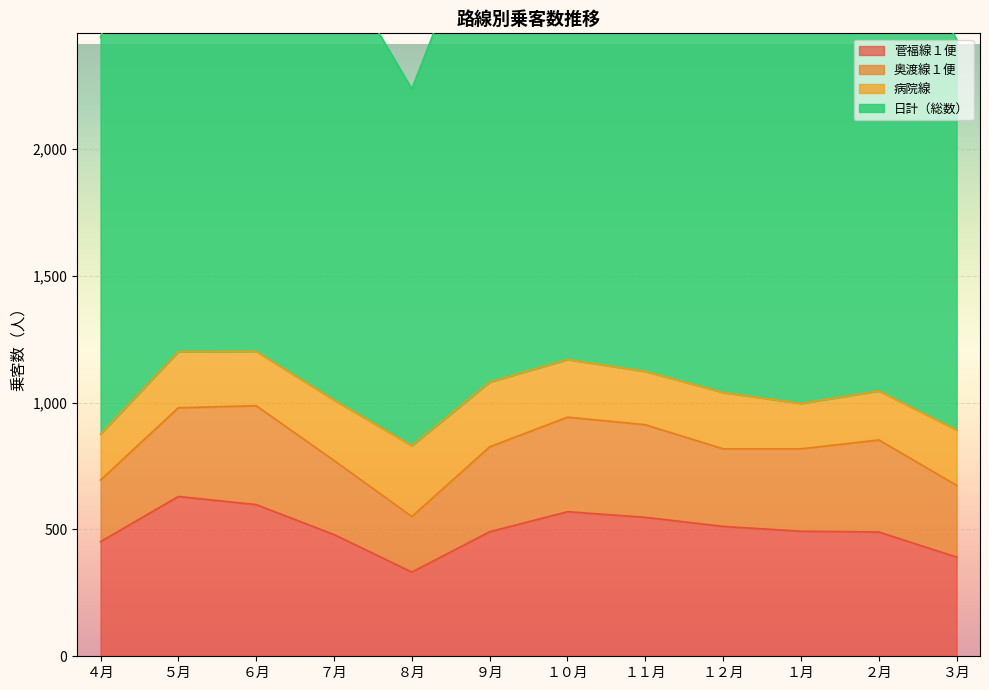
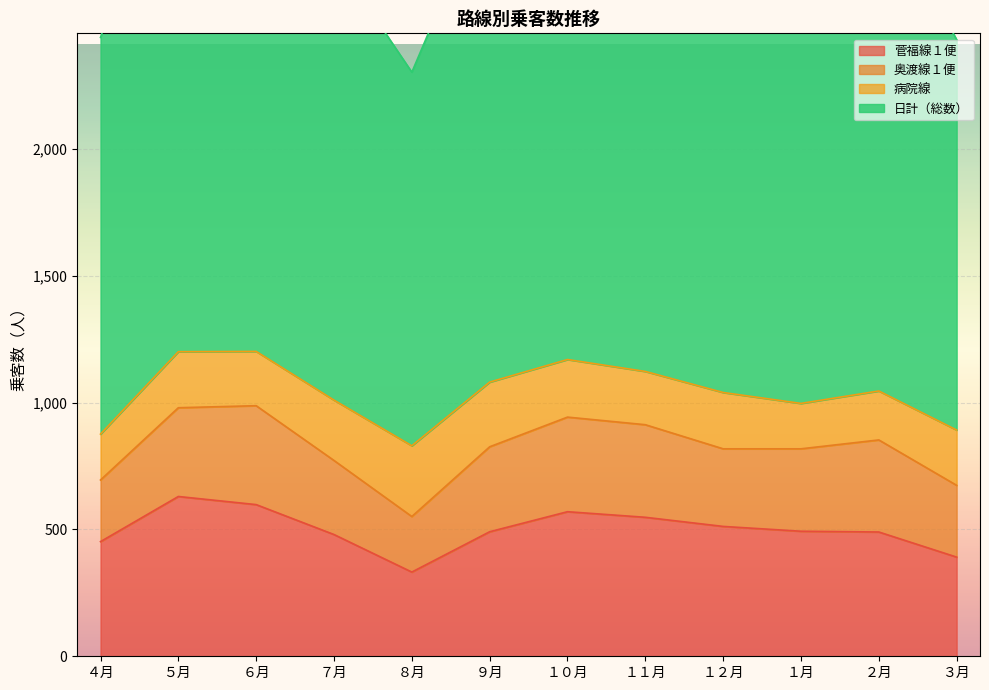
  {
    "日計（総数）": {
      "４月": "1,560",
-     "８月": "1,410"
+     "８月": "1,470"
    }
  }
